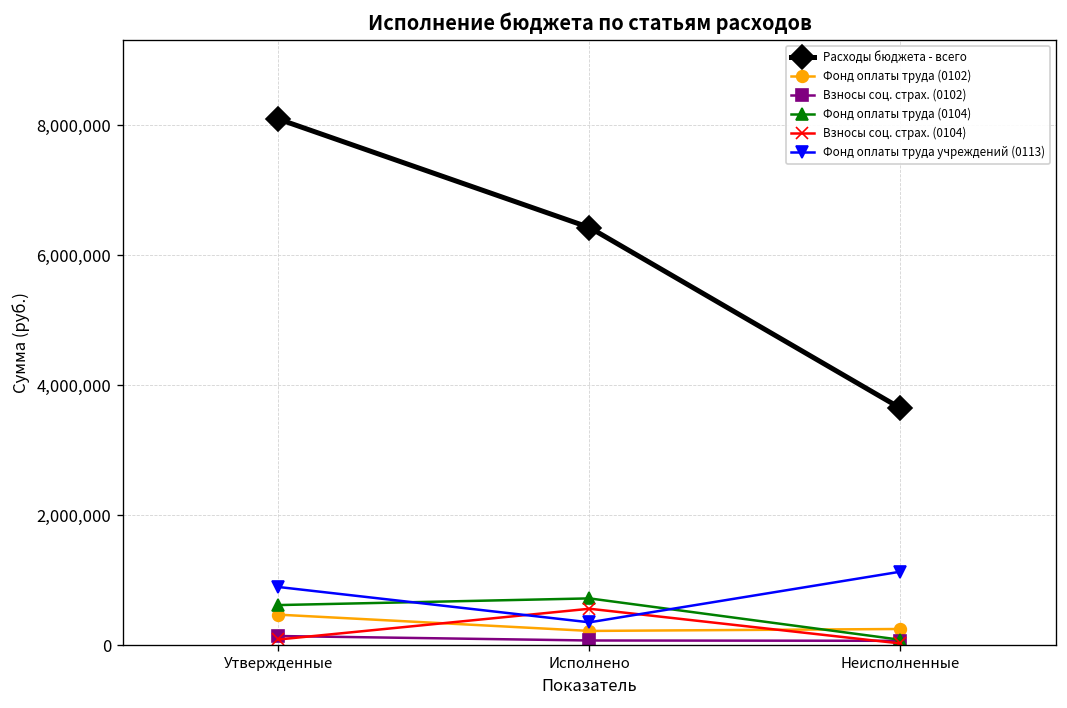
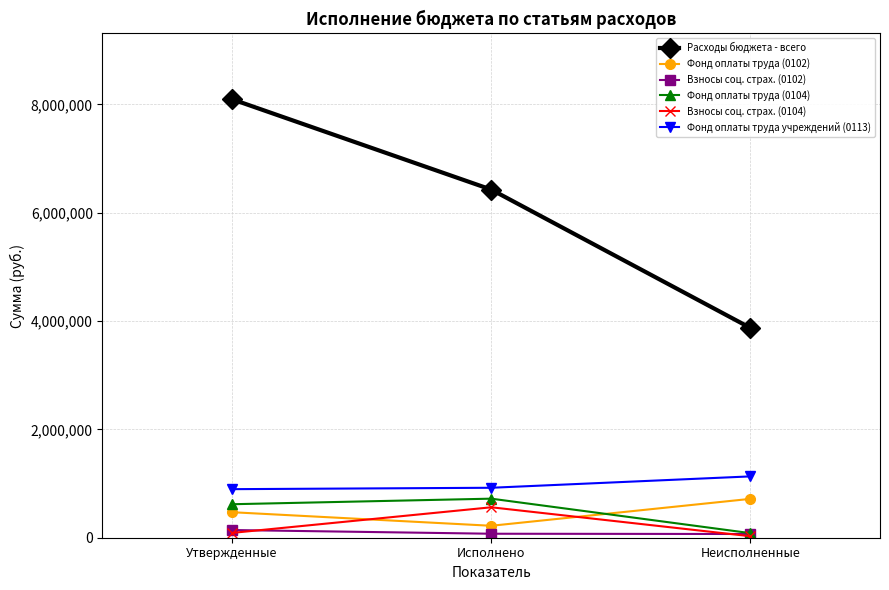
  {
    "Расходы бюджета - всего": {
      "Утвержденные": "8,100,000",
      "Исполнено": "6,400,000",
-     "Неисполненные": "3,600,000"
+     "Неисполненные": "3,900,000"
    },
    "Фонд оплаты труда (0102)": {
      "Утвержденные": "500,000",
      "Исполнено": "200,000",
-     "Неисполненные": "300,000"
+     "Неисполненные": "700,000"
    },
    "Взносы соц. страх. (0102)": {
      "Утвержденные": "100,000",
      "Исполнено": "100,000"
    },
    "Фонд оплаты труда (0104)": {
      "Утвержденные": "600,000",
      "Исполнено": "700,000"
    },
    "Взносы соц. страх. (0104)": {
      "Утвержденные": "100,000",
      "Исполнено": "600,000"
    },
    "Фонд оплаты труда учреждений (0113)": {
      "Утвержденные": "900,000",
-     "Исполнено": "400,000",
+     "Исполнено": "900,000",
      "Неисполненные": "1,100,000"
    }
  }
